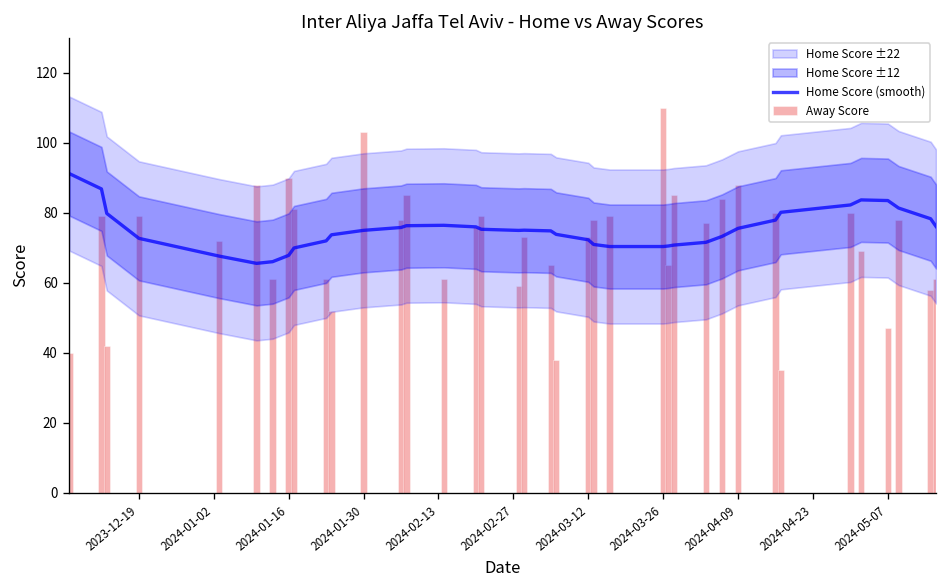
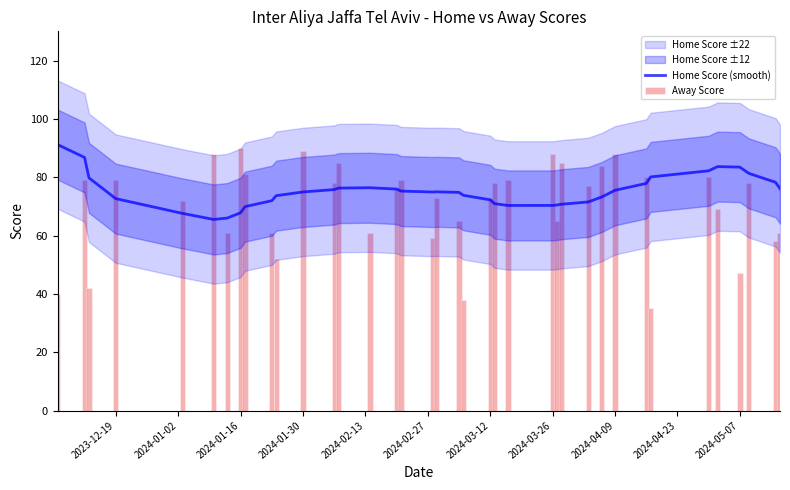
  {
    "Away Score": {
      "2023-12-19": 79,
      "2024-01-16": 90,
-     "2024-01-30": 103,
+     "2024-01-30": 89,
      "2024-03-12": 73,
-     "2024-03-26": 110,
+     "2024-03-26": 88,
      "2024-04-09": 88,
      "2024-05-07": 47
    }
  }
